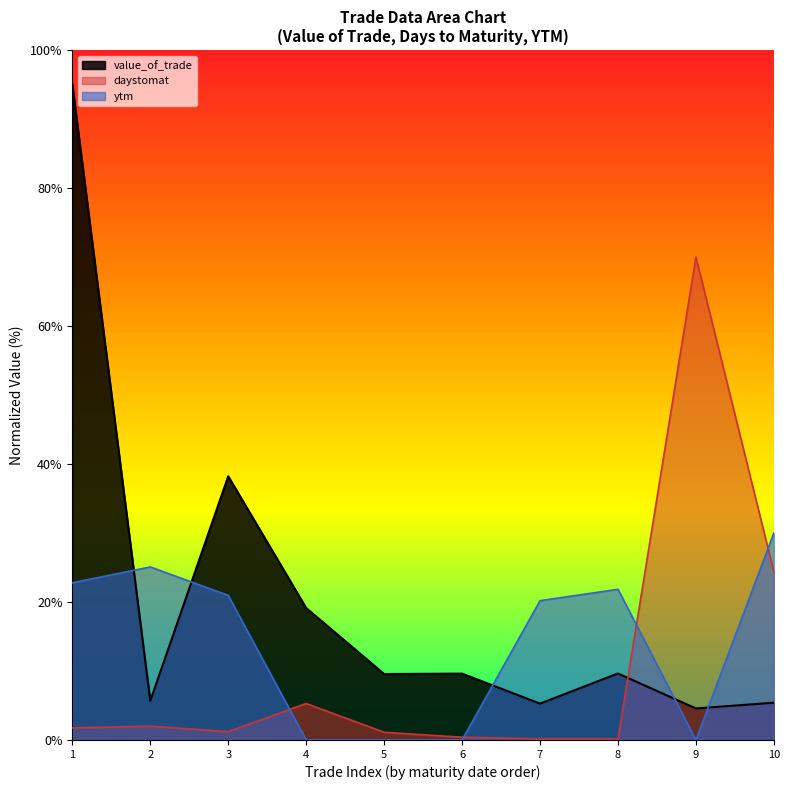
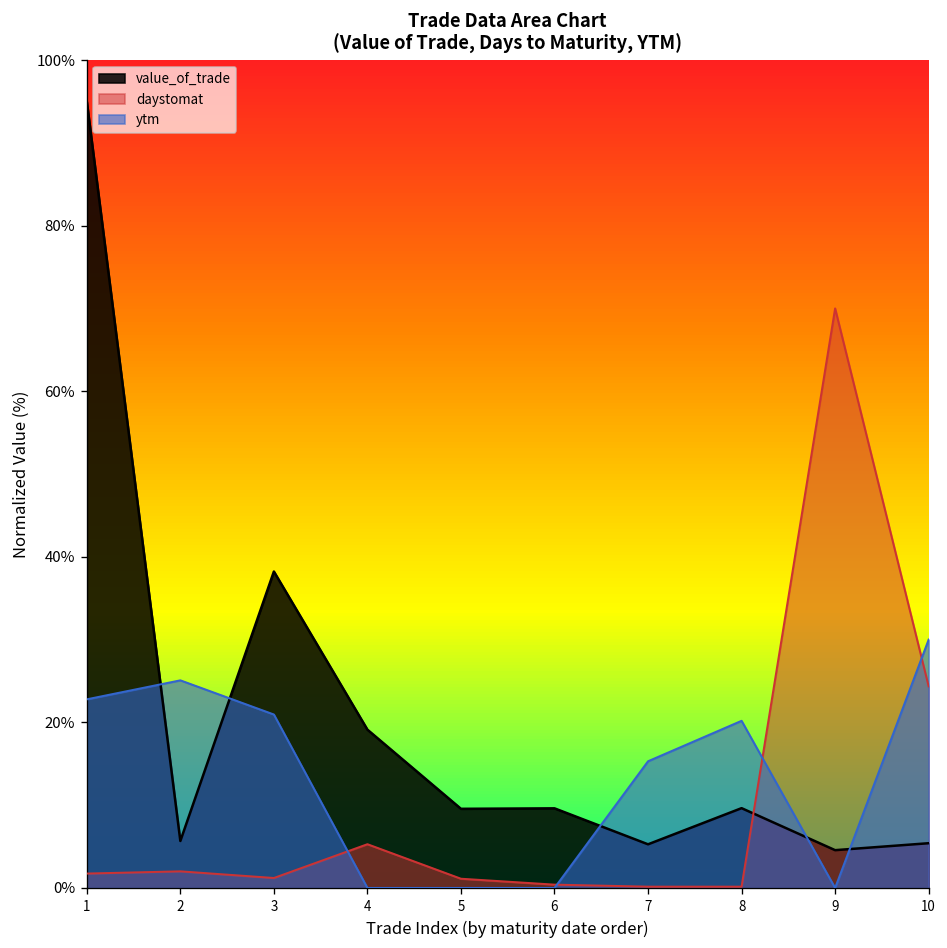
  {
    "value_of_trade": {
      "1": "95%",
      "2": "6%",
      "3": "38%",
      "4": "19%",
      "5": "10%",
      "6": "10%",
      "7": "5%",
      "8": "10%",
      "9": "5%",
      "10": "5%"
    },
    "daystomat": {
      "1": "2%",
      "2": "2%",
      "3": "1%",
      "4": "5%",
      "5": "1%",
      "6": "0%",
      "7": "0%",
      "8": "0%",
      "9": "70%",
      "10": "24%"
    },
    "ytm": {
      "1": "23%",
      "2": "25%",
      "3": "21%",
      "4": "0%",
      "5": "0%",
      "6": "0%",
-     "7": "20%",
-     "8": "22%",
+     "7": "15%",
+     "8": "20%",
      "9": "0%",
      "10": "30%"
    }
  }
